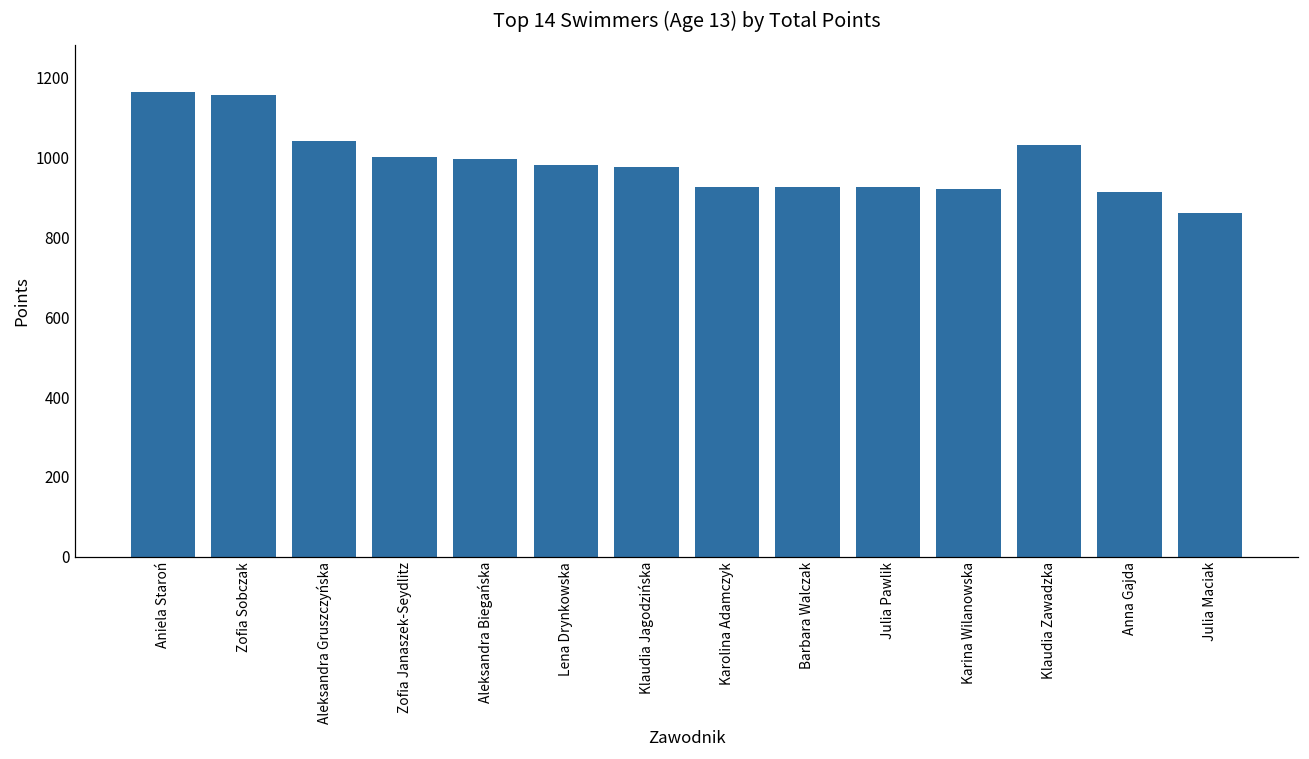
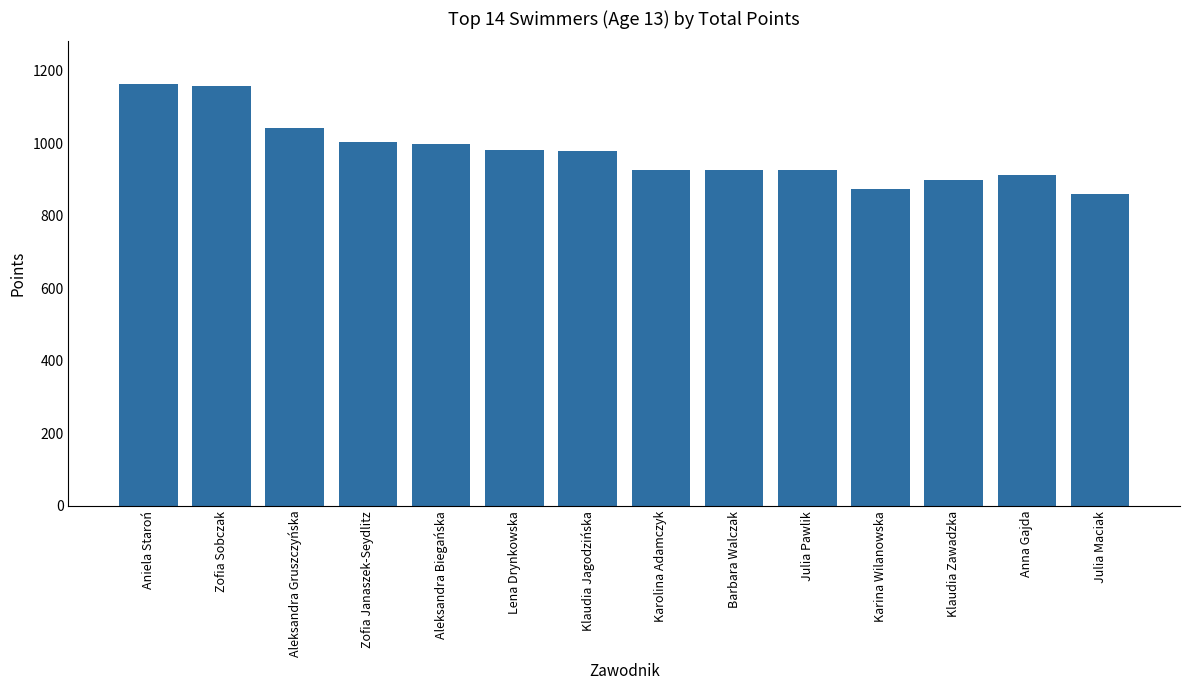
  {
    "Aniela Staroń": 1170,
    "Zofia Sobczak": 1160,
    "Aleksandra Gruszczyńska": 1040,
    "Zofia Janaszek-Seydlitz": 1000,
    "Aleksandra Biegańska": 1000,
    "Lena Drynkowska": 980,
    "Klaudia Jagodzińska": 980,
    "Karolina Adamczyk": 930,
    "Barbara Walczak": 930,
    "Julia Pawlik": 930,
-   "Karina Wilanowska": 920,
-   "Klaudia Zawadzka": 1030,
+   "Karina Wilanowska": 880,
+   "Klaudia Zawadzka": 900,
    "Anna Gajda": 910,
    "Julia Maciak": 860
  }
